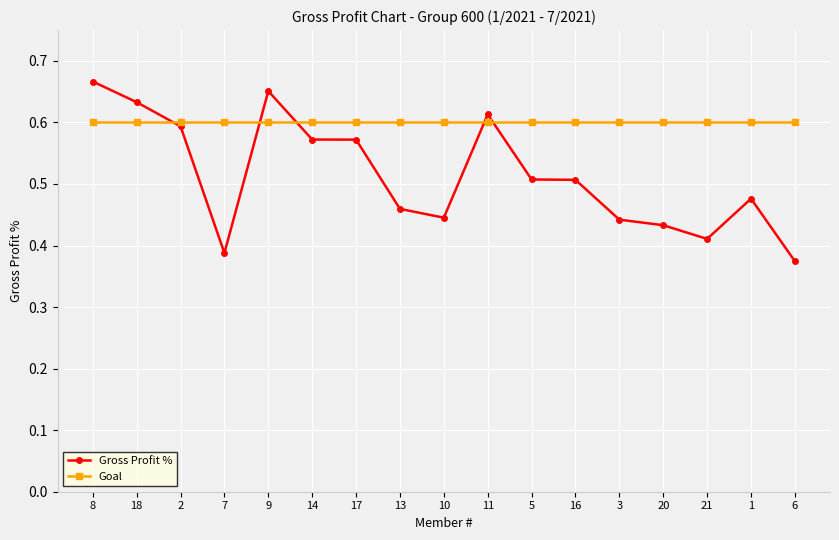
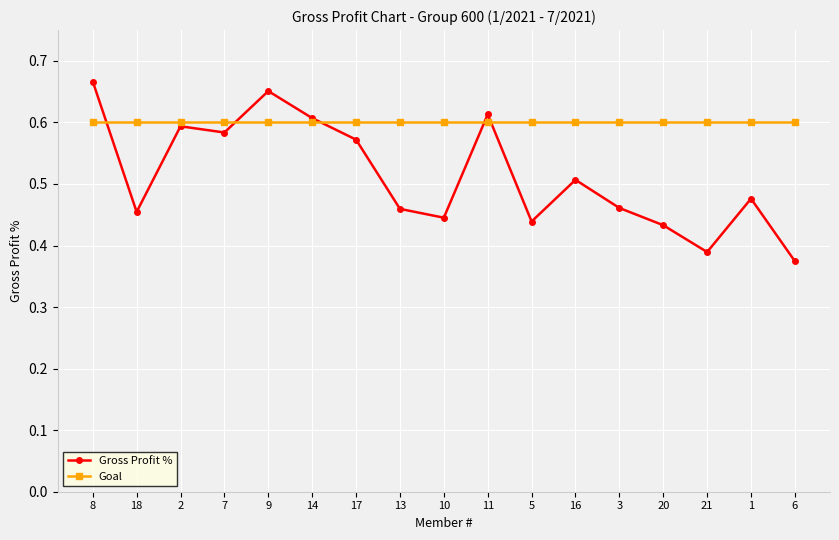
  {
    "Gross Profit %": {
      "8": 0.67,
-     "18": 0.63,
+     "18": 0.45,
      "2": 0.59,
-     "7": 0.39,
+     "7": 0.58,
      "9": 0.65,
-     "14": 0.57,
+     "14": 0.61,
      "17": 0.57,
      "13": 0.46,
      "10": 0.45,
      "11": 0.61,
-     "5": 0.51,
+     "5": 0.44,
      "16": 0.51,
-     "3": 0.44,
+     "3": 0.46,
      "20": 0.43,
-     "21": 0.41,
+     "21": 0.39,
      "1": 0.48,
      "6": 0.37
    },
    "Goal": {
      "8": 0.60,
      "18": 0.60,
      "2": 0.60,
      "7": 0.60,
      "9": 0.60,
      "14": 0.60,
      "17": 0.60,
      "13": 0.60,
      "10": 0.60,
      "11": 0.60,
      "5": 0.60,
      "16": 0.60,
      "3": 0.60,
      "20": 0.60,
      "21": 0.60,
      "1": 0.60,
      "6": 0.60
    }
  }
